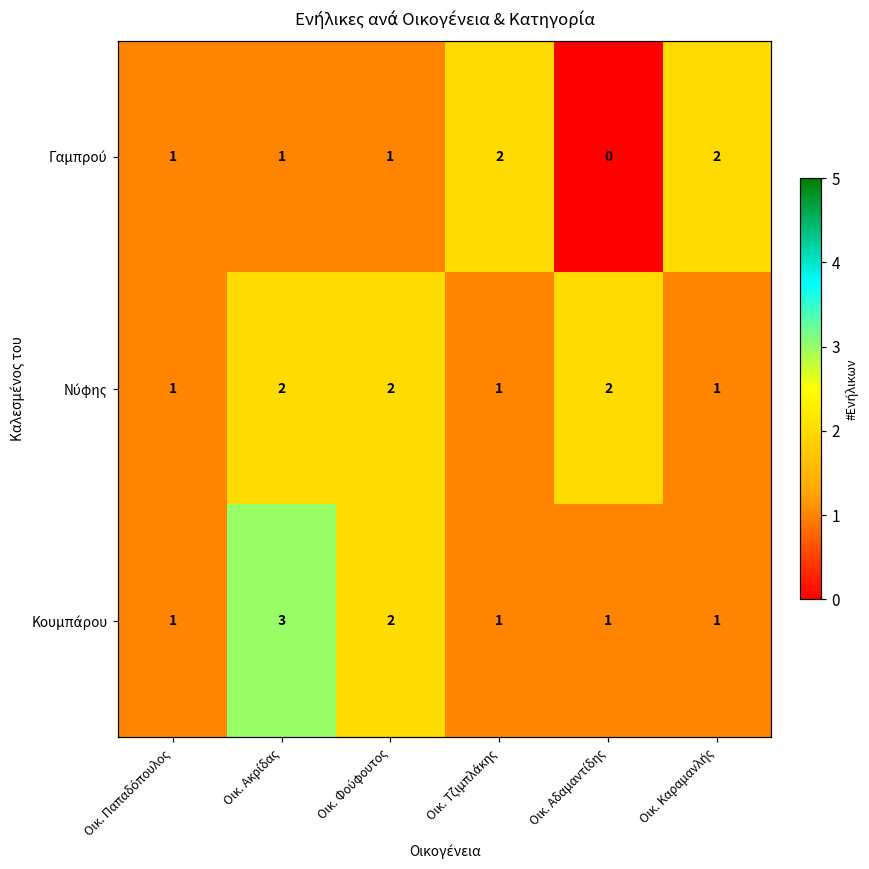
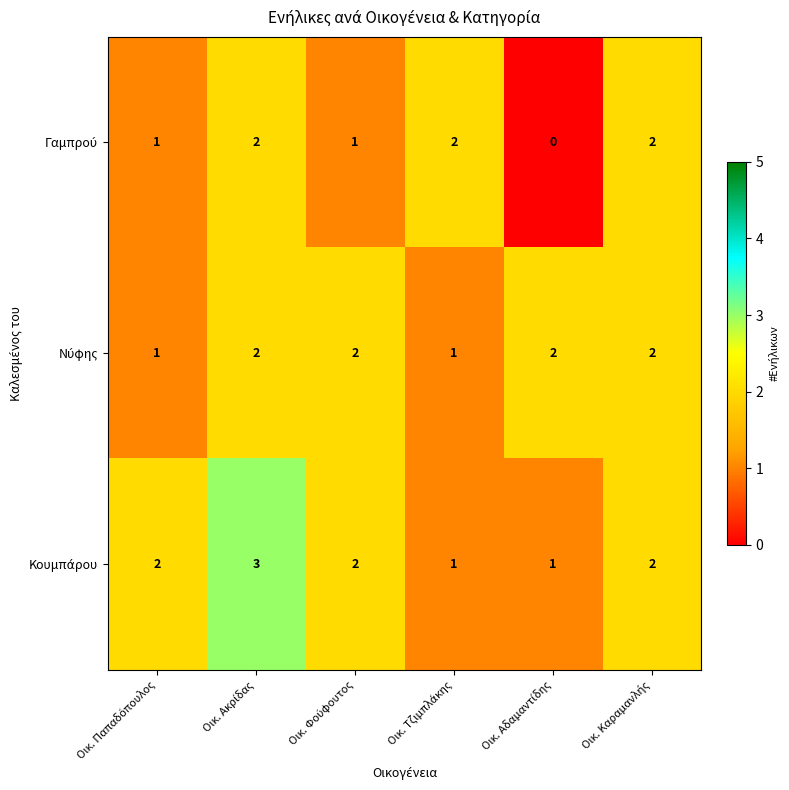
  {
    "Γαμπρού": {
      "Οικ. Παπαδόπουλος": 1,
-     "Οικ. Ακρίδας": 1,
+     "Οικ. Ακρίδας": 2,
      "Οικ. Φούφουτος": 1,
      "Οικ. Τζιμπλάκης": 2,
      "Οικ. Αδαμαντίδης": 0,
      "Οικ. Καραμανλής": 2
    },
    "Νύφης": {
      "Οικ. Παπαδόπουλος": 1,
      "Οικ. Ακρίδας": 2,
      "Οικ. Φούφουτος": 2,
      "Οικ. Τζιμπλάκης": 1,
      "Οικ. Αδαμαντίδης": 2,
-     "Οικ. Καραμανλής": 1
+     "Οικ. Καραμανλής": 2
    },
    "Κουμπάρου": {
-     "Οικ. Παπαδόπουλος": 1,
+     "Οικ. Παπαδόπουλος": 2,
      "Οικ. Ακρίδας": 3,
      "Οικ. Φούφουτος": 2,
      "Οικ. Τζιμπλάκης": 1,
      "Οικ. Αδαμαντίδης": 1,
-     "Οικ. Καραμανλής": 1
+     "Οικ. Καραμανλής": 2
    }
  }
